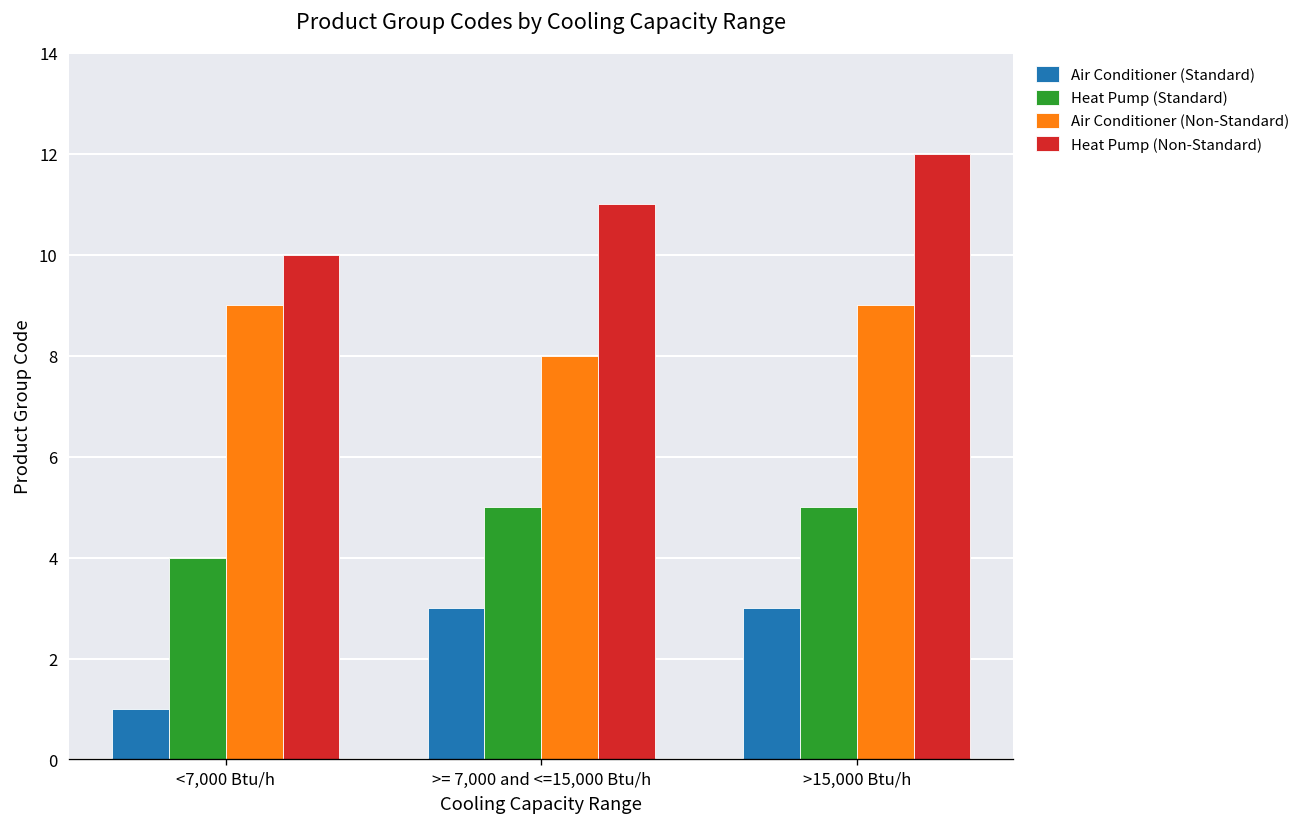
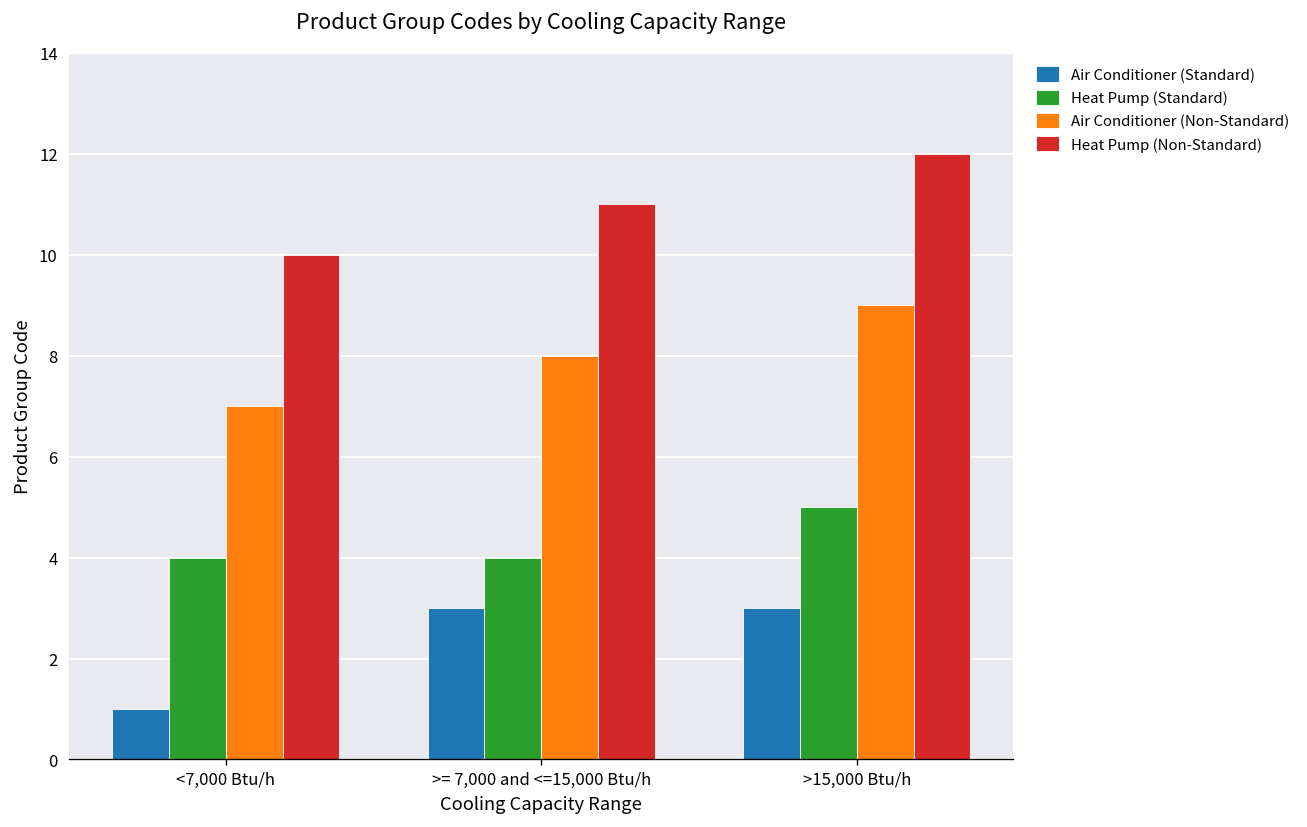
  {
    "Air Conditioner (Standard)": {
      "<7,000 Btu/h": 1,
      ">= 7,000 and <=15,000 Btu/h": 3,
      ">15,000 Btu/h": 3
    },
    "Heat Pump (Standard)": {
      "<7,000 Btu/h": 4,
-     ">= 7,000 and <=15,000 Btu/h": 5,
+     ">= 7,000 and <=15,000 Btu/h": 4,
      ">15,000 Btu/h": 5
    },
    "Air Conditioner (Non-Standard)": {
-     "<7,000 Btu/h": 9,
+     "<7,000 Btu/h": 7,
      ">= 7,000 and <=15,000 Btu/h": 8,
      ">15,000 Btu/h": 9
    },
    "Heat Pump (Non-Standard)": {
      "<7,000 Btu/h": 10,
      ">= 7,000 and <=15,000 Btu/h": 11,
      ">15,000 Btu/h": 12
    }
  }
